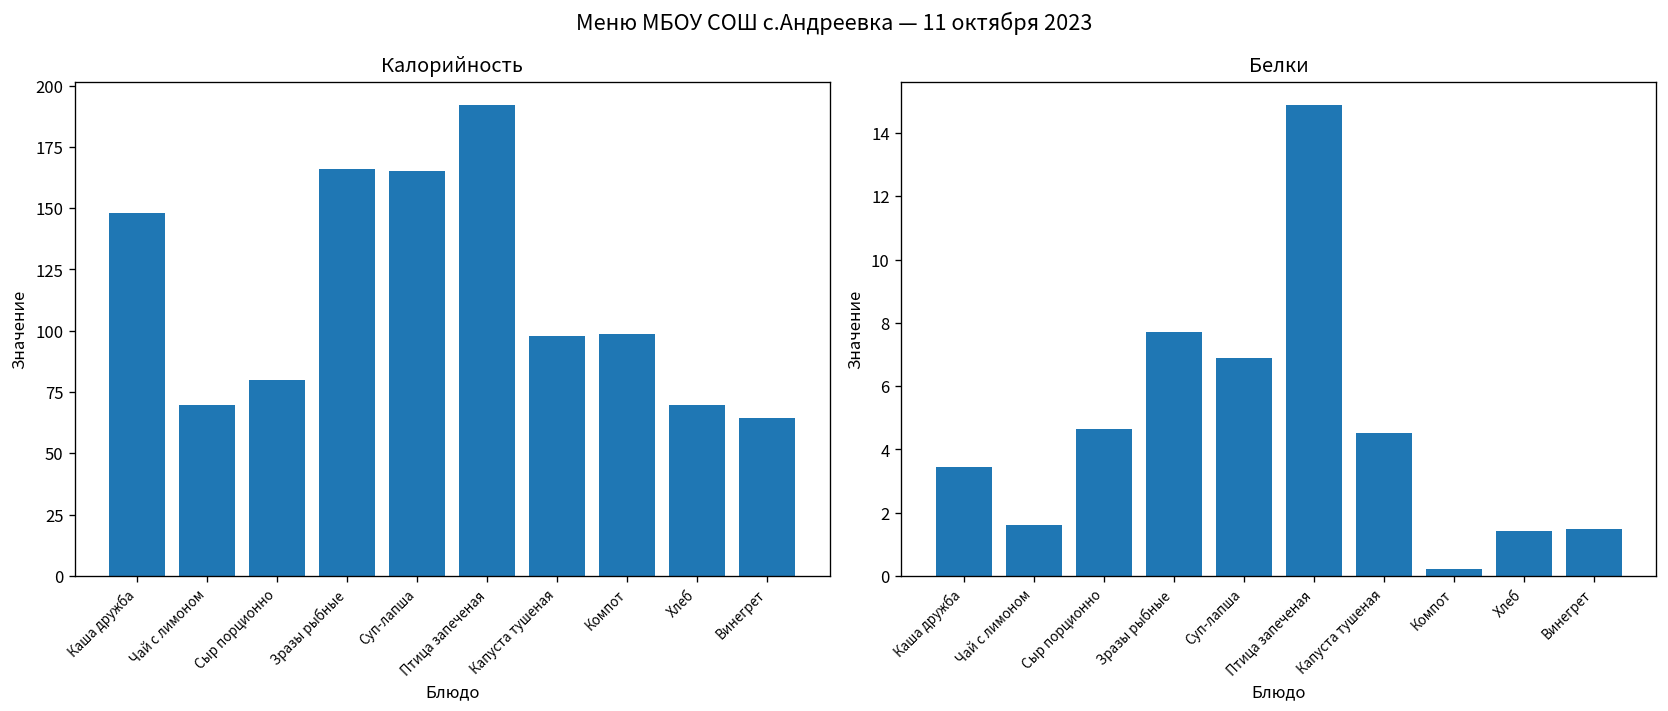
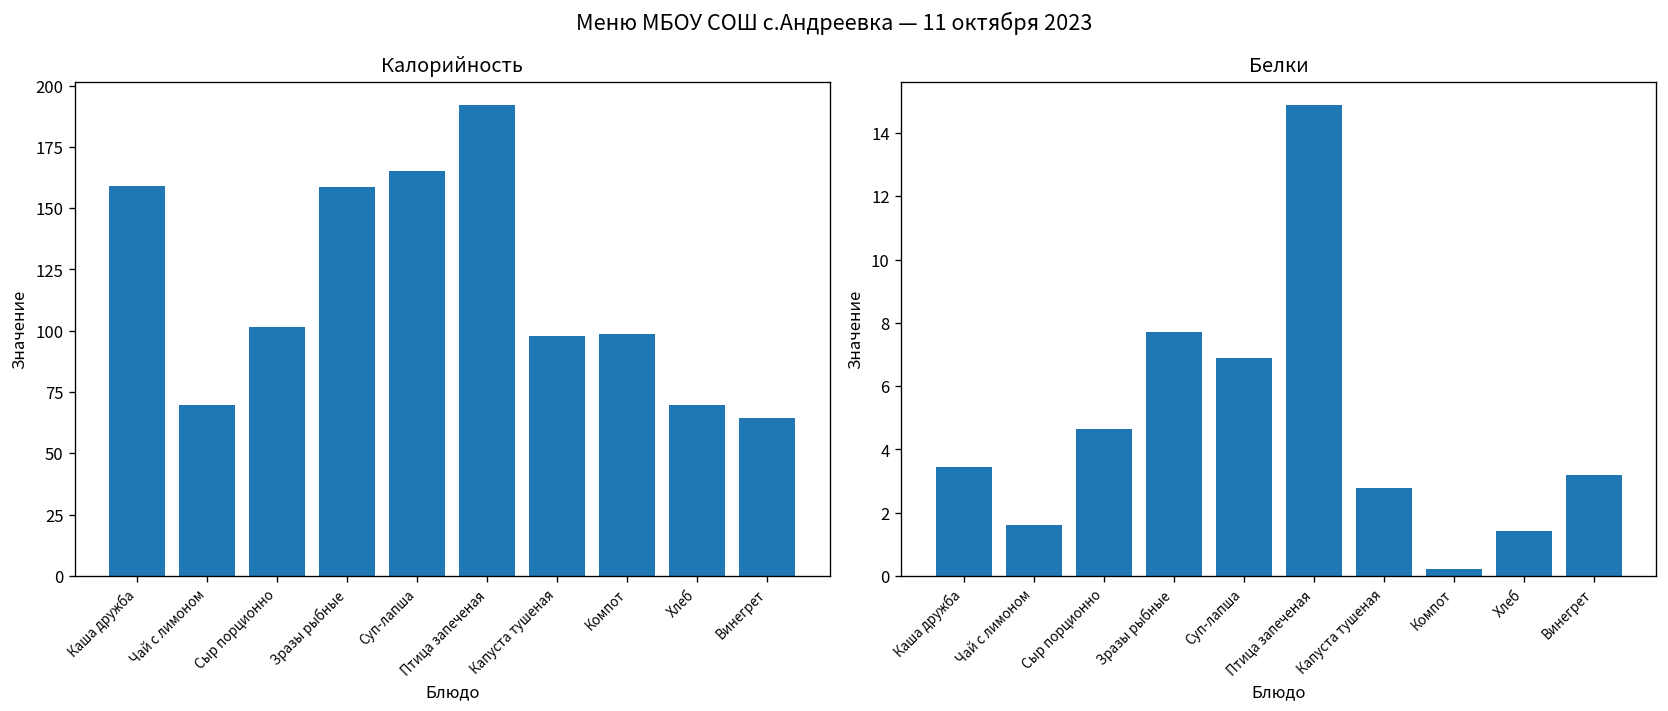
  {
    "Калорийность": {
-     "Каша дружба": 148,
+     "Каша дружба": 159,
      "Чай с лимоном": 70,
-     "Сыр порционно": 80,
-     "Зразы рыбные": 166,
+     "Сыр порционно": 101,
+     "Зразы рыбные": 159,
      "Суп-лапша": 165,
      "Птица запеченая": 192,
      "Капуста тушеная": 98,
      "Компот": 99,
      "Хлеб": 70,
      "Винегрет": 64
    },
    "Белки": {
      "Каша дружба": 3.5,
      "Чай с лимоном": 1.6,
      "Сыр порционно": 4.6,
      "Зразы рыбные": 7.7,
      "Суп-лапша": 6.9,
      "Птица запеченая": 14.9,
-     "Капуста тушеная": 4.5,
+     "Капуста тушеная": 2.8,
      "Компот": 0.2,
      "Хлеб": 1.4,
-     "Винегрет": 1.5
+     "Винегрет": 3.2
    }
  }
